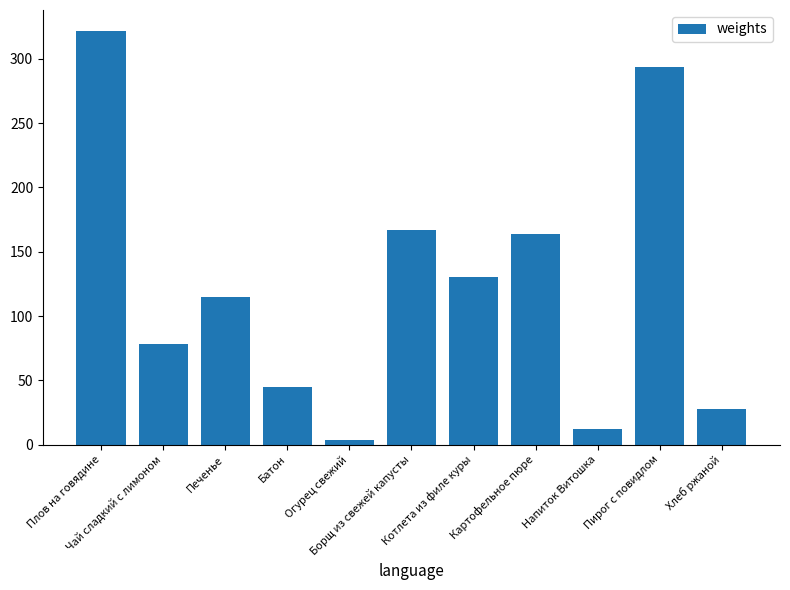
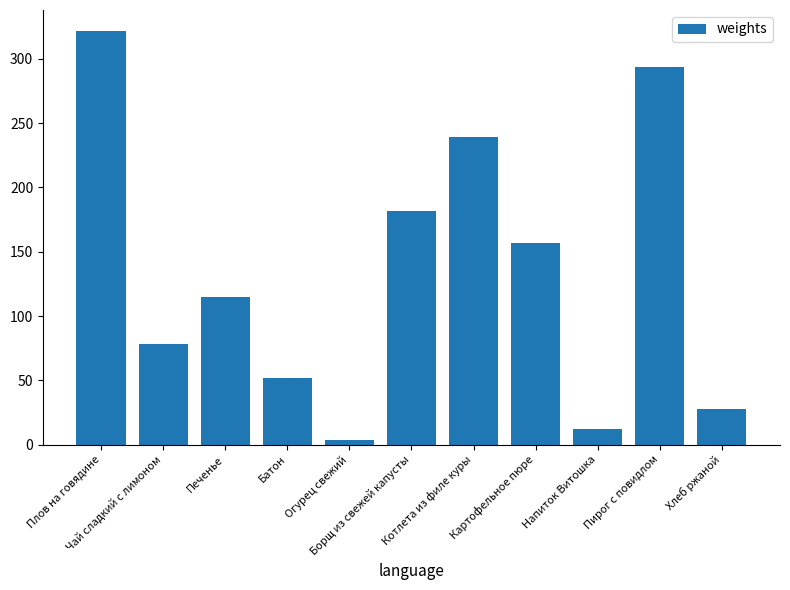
  {
    "Плов на говядине": 322,
    "Чай сладкий с лимоном": 78,
    "Печенье": 115,
-   "Батон": 45,
+   "Батон": 52,
    "Огурец свежий": 4,
-   "Борщ из свежей капусты": 167,
-   "Котлета из филе куры": 130,
-   "Картофельное пюре": 164,
+   "Борщ из свежей капусты": 182,
+   "Котлета из филе куры": 239,
+   "Картофельное пюре": 157,
    "Напиток Витошка": 12,
    "Пирог с повидлом": 294,
    "Хлеб ржаной": 28
  }
